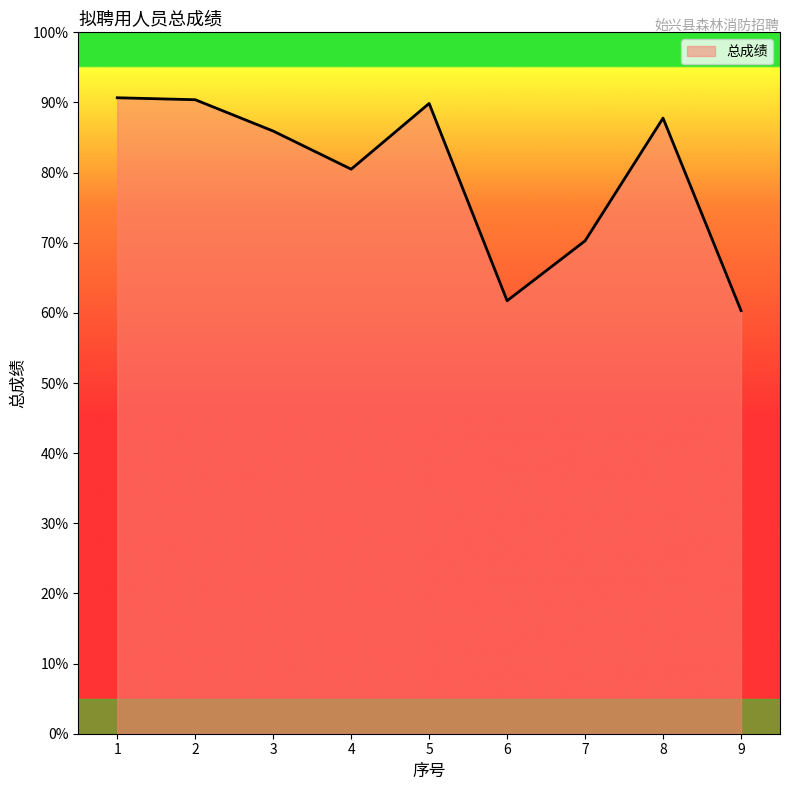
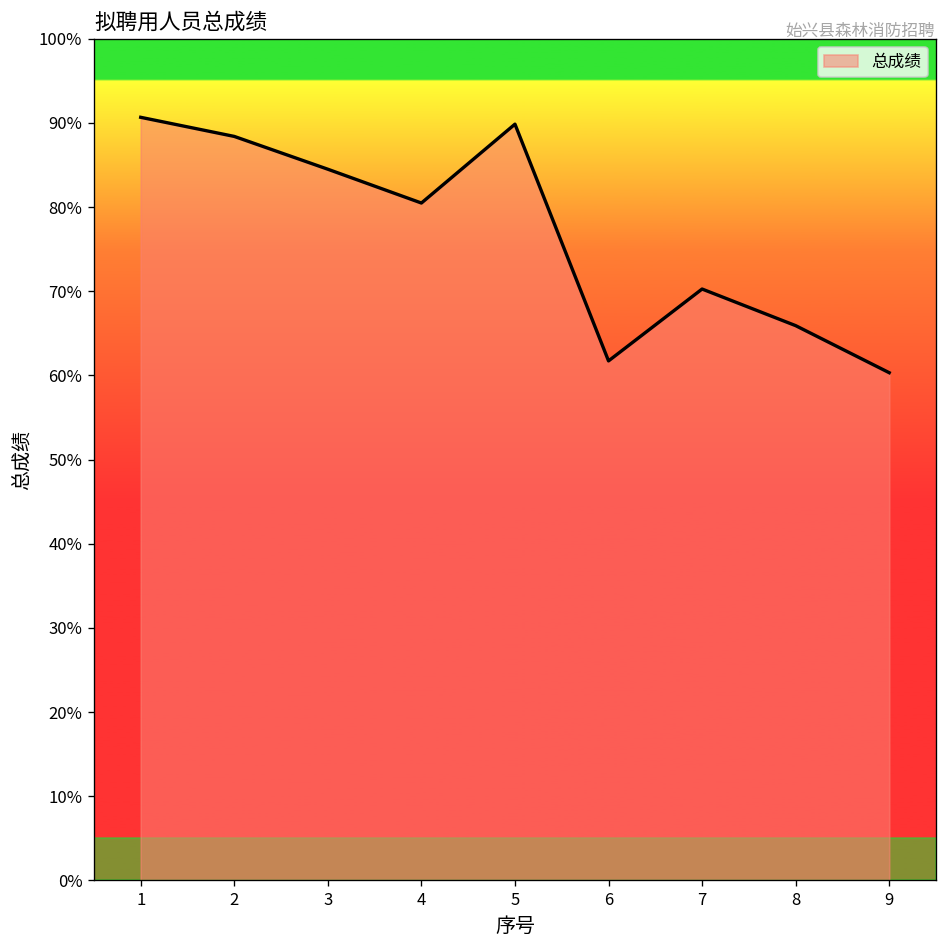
  {
    "1": "91%",
-   "2": "90%",
-   "3": "86%",
+   "2": "88%",
+   "3": "85%",
    "4": "80%",
    "5": "90%",
    "6": "62%",
    "7": "70%",
-   "8": "88%",
+   "8": "66%",
    "9": "60%"
  }
